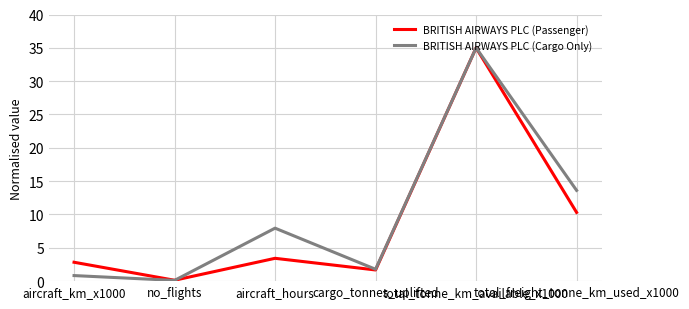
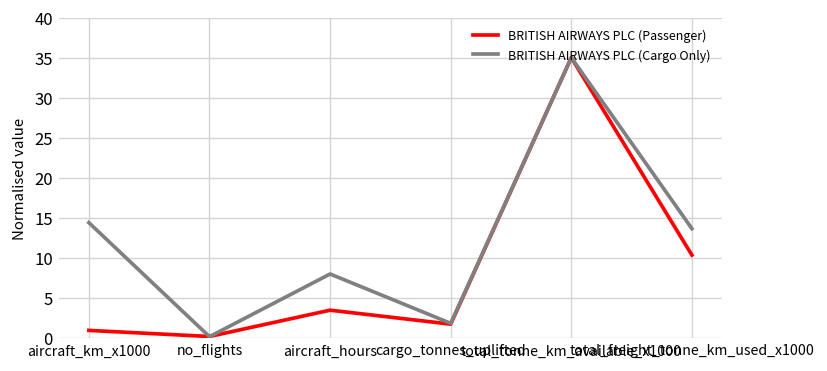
  {
    "BRITISH AIRWAYS PLC (Passenger)": {
-     "aircraft_km_x1000": 3,
+     "aircraft_km_x1000": 1,
      "aircraft_hours": 3
    },
    "BRITISH AIRWAYS PLC (Cargo Only)": {
-     "aircraft_km_x1000": 1,
+     "aircraft_km_x1000": 14,
      "aircraft_hours": 8
    }
  }
